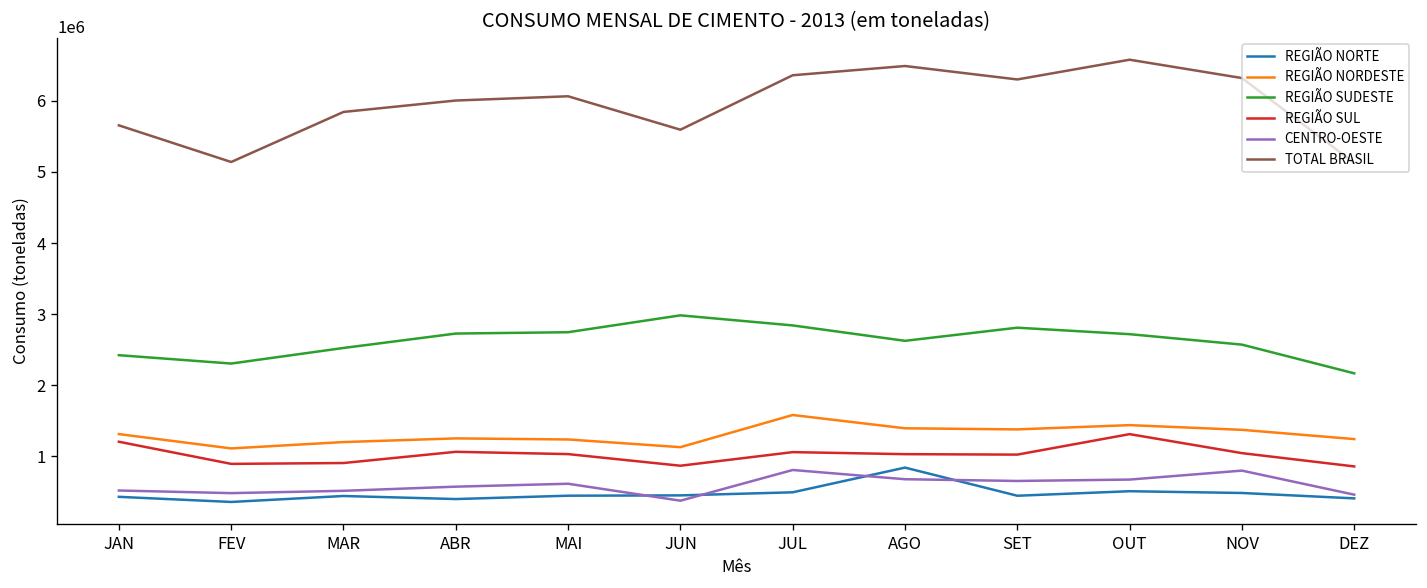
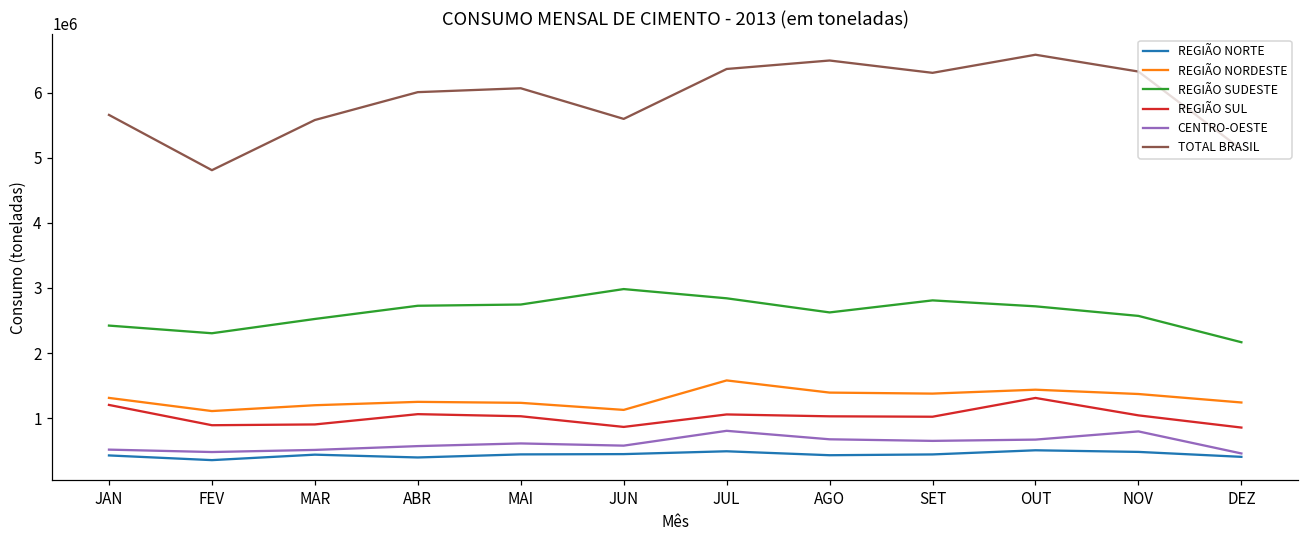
  {
    "REGIÃO NORTE": {
      "JAN": 400000,
      "FEV": 400000,
      "MAR": 400000,
      "ABR": 400000,
      "MAI": 400000,
      "JUN": 400000,
      "JUL": 500000,
-     "AGO": 800000,
+     "AGO": 400000,
      "SET": 400000,
      "OUT": 500000,
      "NOV": 500000,
      "DEZ": 400000
    },
    "REGIÃO NORDESTE": {
      "JAN": 1300000,
      "FEV": 1100000,
      "MAR": 1200000,
      "ABR": 1300000,
      "MAI": 1200000,
      "JUN": 1100000,
      "JUL": 1600000,
      "AGO": 1400000,
      "SET": 1400000,
      "OUT": 1400000,
      "NOV": 1400000,
      "DEZ": 1200000
    },
    "REGIÃO SUDESTE": {
      "JAN": 2400000,
      "FEV": 2300000,
      "MAR": 2500000,
      "ABR": 2700000,
      "MAI": 2700000,
      "JUN": 3000000,
      "JUL": 2800000,
      "AGO": 2600000,
      "SET": 2800000,
      "OUT": 2700000,
      "NOV": 2600000,
      "DEZ": 2200000
    },
    "REGIÃO SUL": {
      "JAN": 1200000,
      "FEV": 900000,
      "MAR": 900000,
      "ABR": 1100000,
      "MAI": 1000000,
      "JUN": 900000,
      "JUL": 1100000,
      "AGO": 1000000,
      "SET": 1000000,
      "OUT": 1300000,
      "NOV": 1000000,
      "DEZ": 900000
    },
    "CENTRO-OESTE": {
      "JAN": 500000,
      "FEV": 500000,
      "MAR": 500000,
      "ABR": 600000,
      "MAI": 600000,
-     "JUN": 400000,
+     "JUN": 600000,
      "JUL": 800000,
      "AGO": 700000,
      "SET": 700000,
      "OUT": 700000,
      "NOV": 800000,
      "DEZ": 500000
    },
    "TOTAL BRASIL": {
      "JAN": 5700000,
-     "FEV": 5100000,
-     "MAR": 5800000,
+     "FEV": 4800000,
+     "MAR": 5600000,
      "ABR": 6000000,
      "MAI": 6100000,
      "JUN": 5600000,
      "JUL": 6400000,
      "AGO": 6500000,
      "SET": 6300000,
      "OUT": 6600000,
      "NOV": 6300000,
      "DEZ": 5100000
    }
  }
